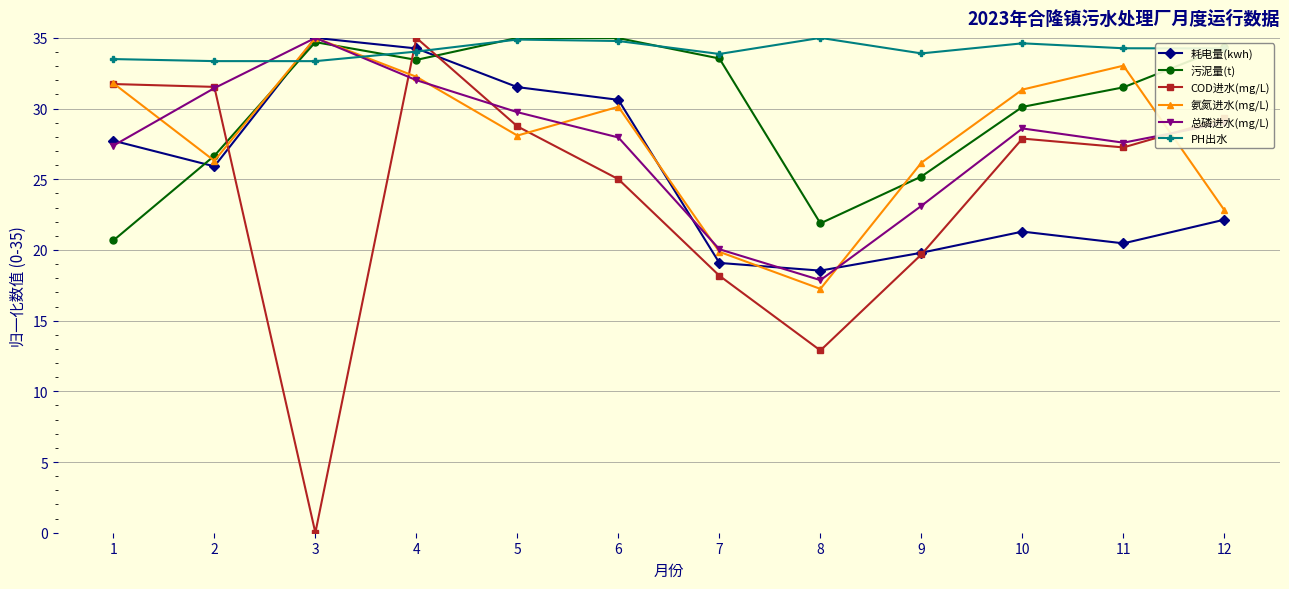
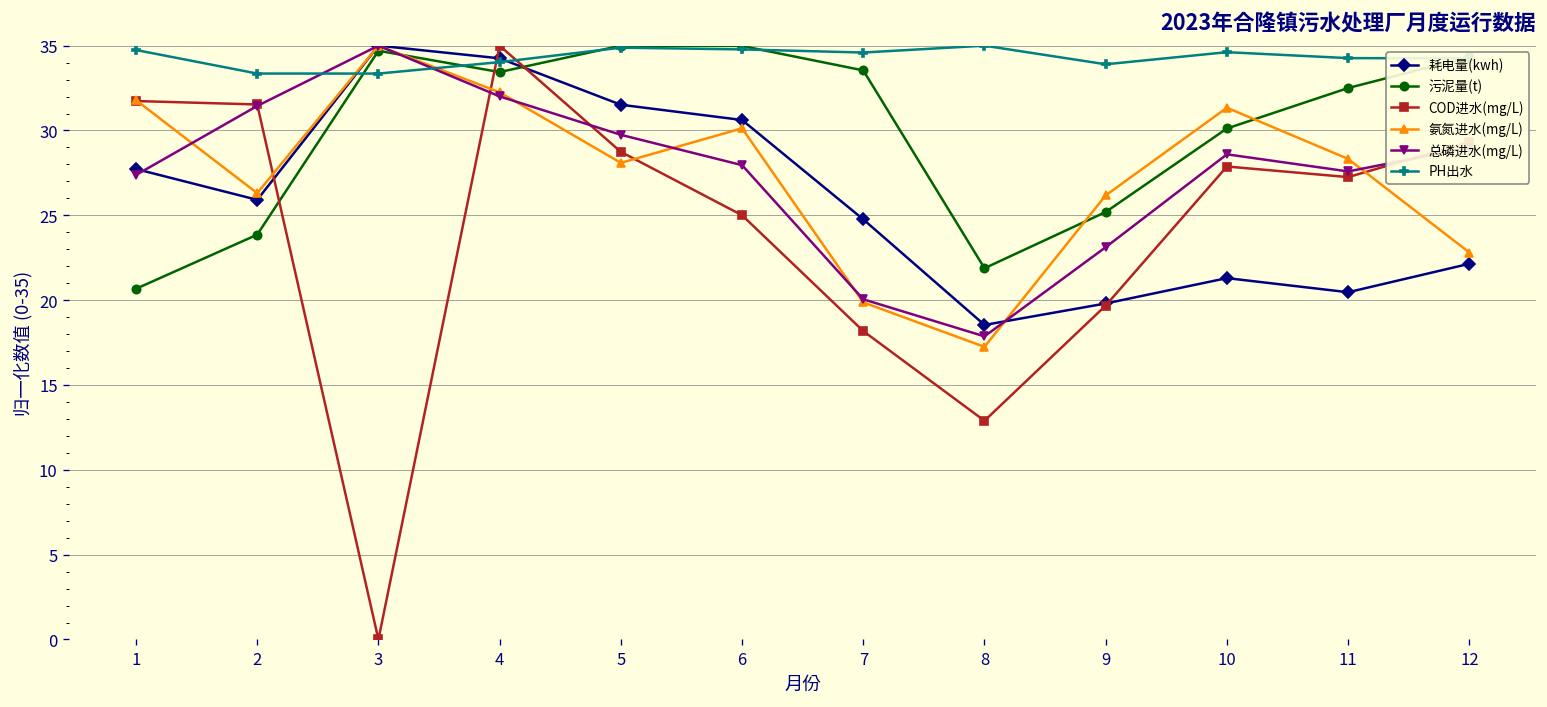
  {
    "耗电量(kwh)": {
      "1": 27.7,
      "2": 25.9,
      "4": 34.3,
      "5": 31.5,
      "6": 30.6,
-     "7": 19.1,
+     "7": 24.8,
      "8": 18.5,
      "10": 21.3,
      "11": 20.5,
      "12": 22.1
    },
    "污泥量(t)": {
      "1": 20.7,
-     "2": 26.7,
+     "2": 23.9,
      "3": 34.7,
      "4": 33.4,
      "6": 35.0,
      "7": 33.5,
      "8": 21.9,
      "9": 25.2,
      "10": 30.1,
-     "11": 31.5
+     "11": 32.5
    },
    "COD进水(mg/L)": {
      "3": 0.0,
      "4": 35.0,
      "5": 28.7,
      "6": 25.0,
      "7": 18.2,
      "8": 12.9,
      "10": 27.9,
      "11": 27.3
    },
    "氨氮进水(mg/L)": {
      "2": 26.3,
      "4": 32.2,
      "5": 28.1,
      "6": 30.1,
      "8": 17.2,
      "9": 26.2,
      "10": 31.3,
-     "11": 33.0,
+     "11": 28.3,
      "12": 22.8
    },
    "总磷进水(mg/L)": {
      "1": 27.4,
      "4": 32.0,
      "5": 29.7,
      "6": 28.0,
      "8": 17.9,
      "9": 23.1,
      "10": 28.6,
      "11": 27.6
    },
    "PH出水": {
-     "1": 33.5,
+     "1": 34.7,
      "2": 33.4,
      "3": 33.4,
      "4": 34.0,
      "6": 34.8,
-     "7": 33.9,
+     "7": 34.6,
      "8": 35.0,
      "9": 33.9,
      "10": 34.6,
      "11": 34.3
    }
  }
